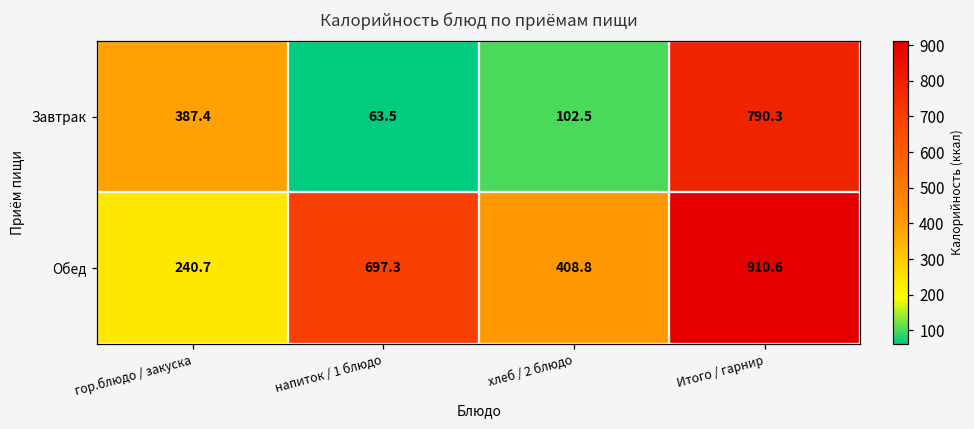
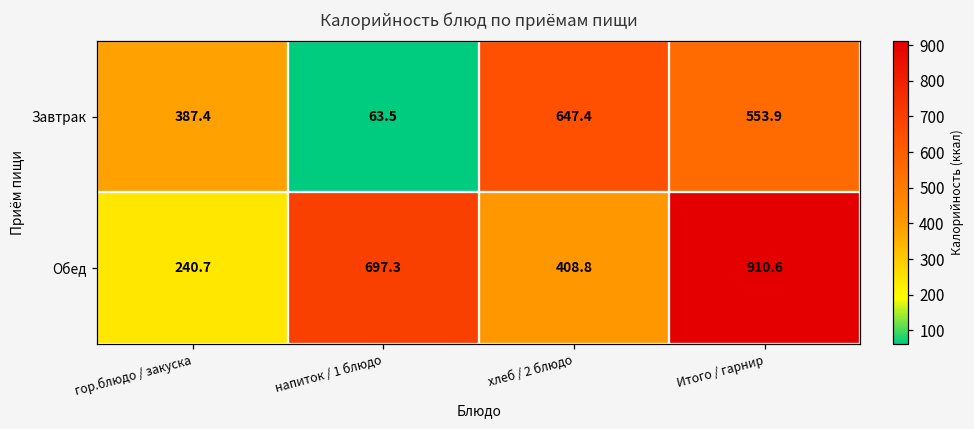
  {
    "Завтрак": {
      "гор.блюдо / закуска": 387.4,
      "напиток / 1 блюдо": 63.5,
-     "хлеб / 2 блюдо": 102.5,
-     "Итого / гарнир": 790.3
+     "хлеб / 2 блюдо": 647.4,
+     "Итого / гарнир": 553.9
    },
    "Обед": {
      "гор.блюдо / закуска": 240.7,
      "напиток / 1 блюдо": 697.3,
      "хлеб / 2 блюдо": 408.8,
      "Итого / гарнир": 910.6
    }
  }
